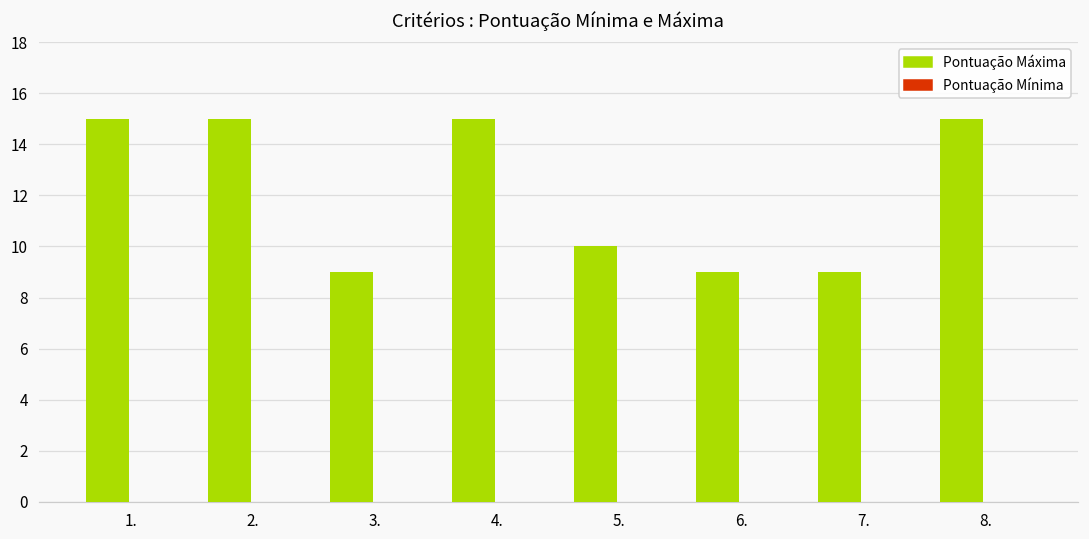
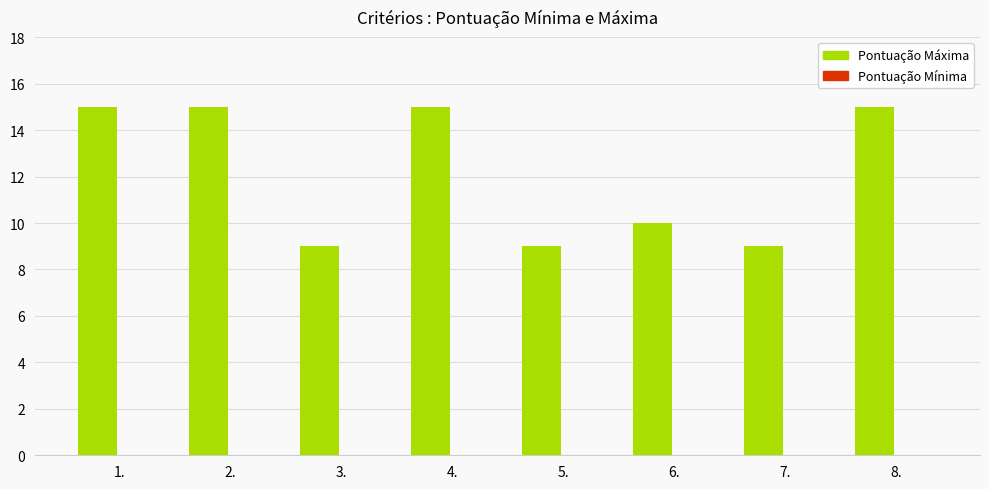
  {
    "Pontuação Máxima": {
      "1.": 15,
      "2.": 15,
      "3.": 9,
      "4.": 15,
-     "5.": 10,
-     "6.": 9,
+     "5.": 9,
+     "6.": 10,
      "7.": 9,
      "8.": 15
    },
    "Pontuação Mínima": {
      "1.": 0,
      "2.": 0,
      "3.": 0,
      "4.": 0,
      "5.": 0,
      "6.": 0,
      "7.": 0,
      "8.": 0
    }
  }
